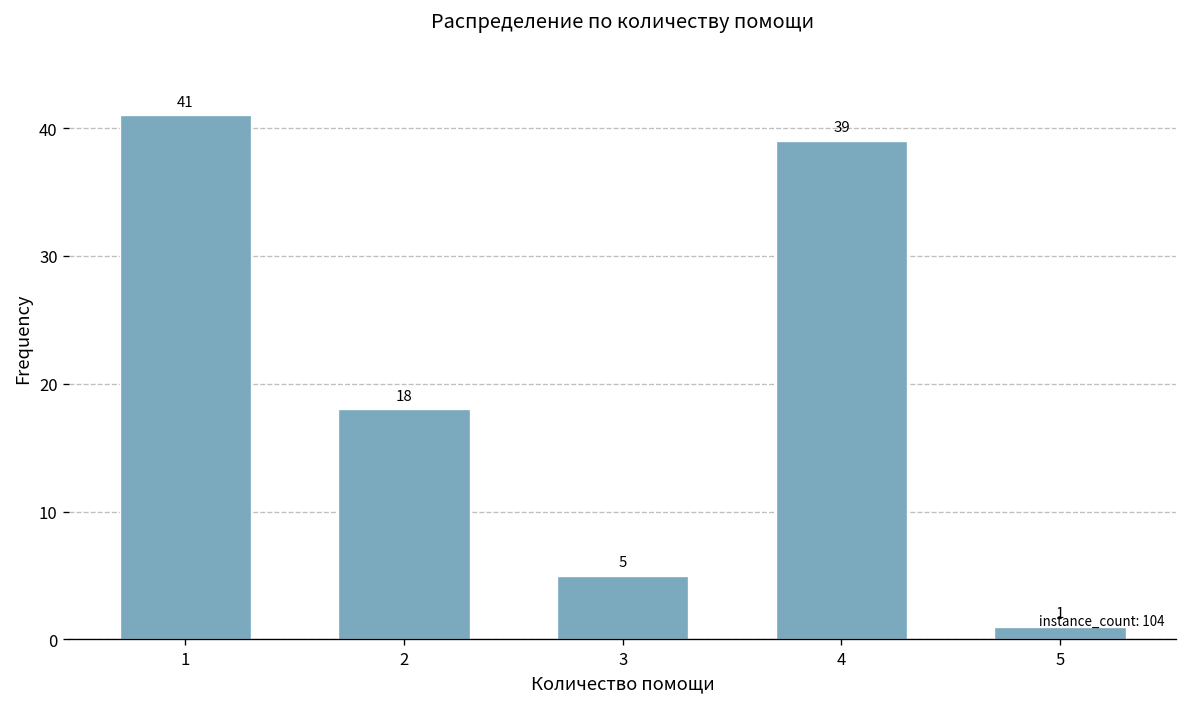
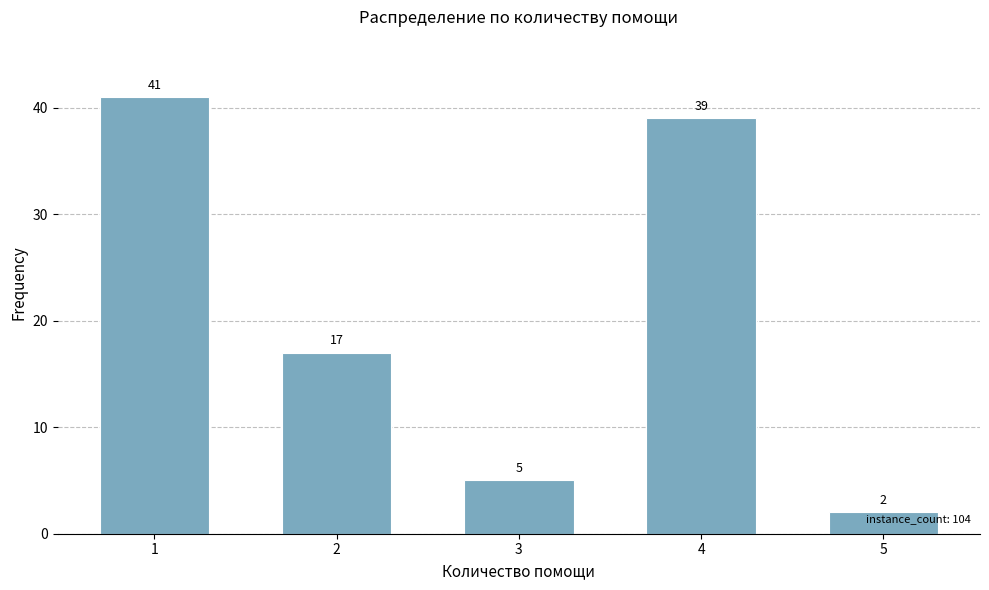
  {
    "1": 41,
-   "2": 18,
+   "2": 17,
    "3": 5,
    "4": 39,
-   "5": 1
+   "5": 2
  }
